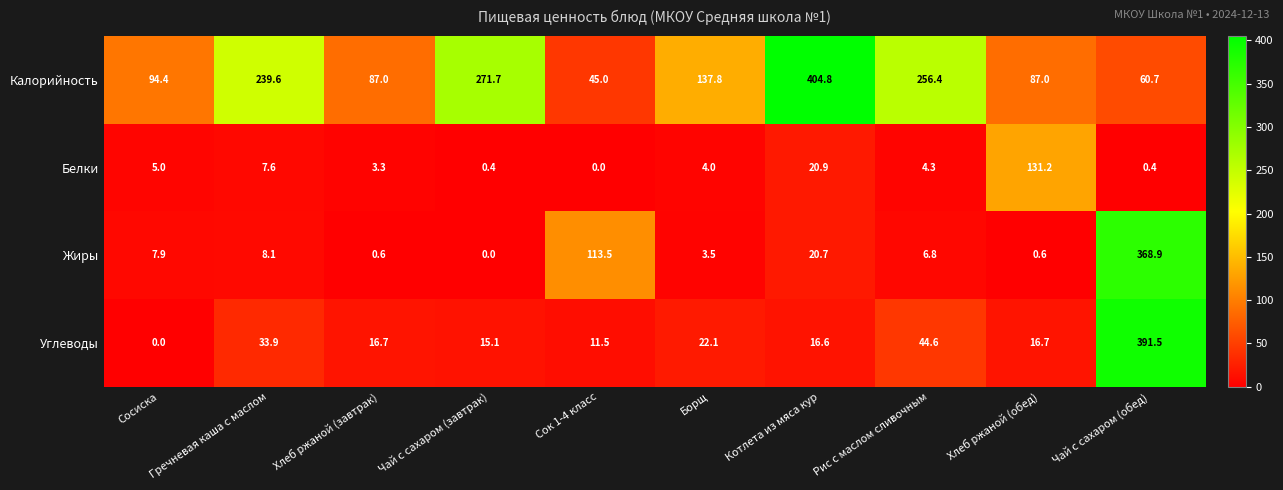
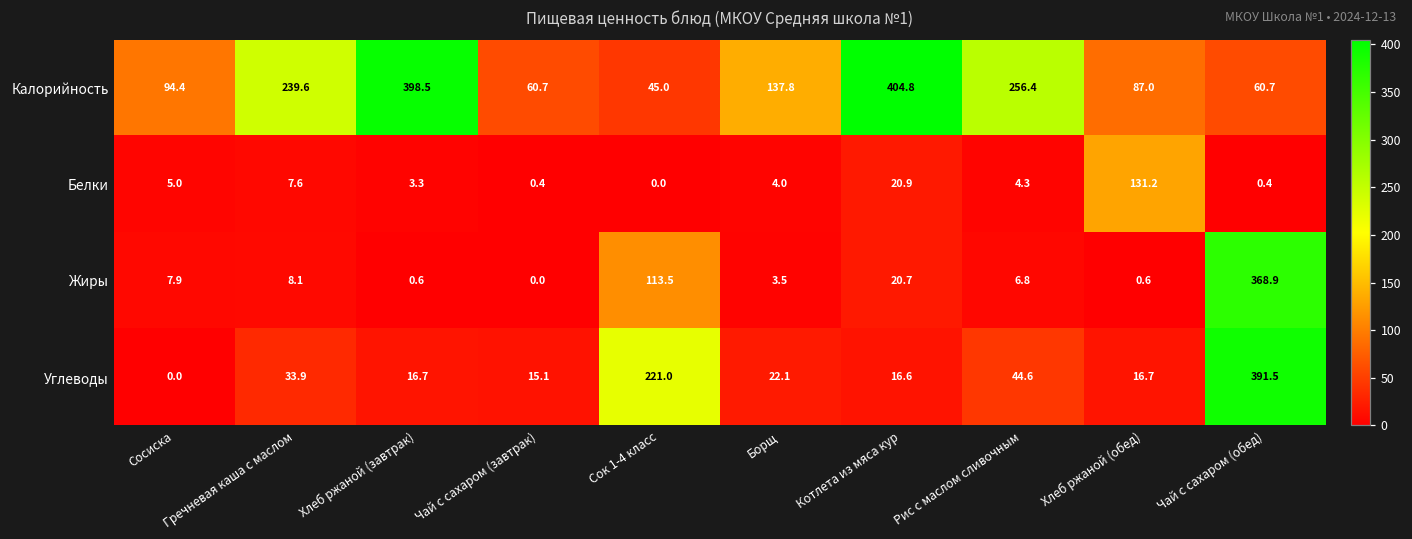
  {
    "Калорийность": {
      "Сосиска": 94.4,
      "Гречневая каша с маслом": 239.6,
-     "Хлеб ржаной (завтрак)": 87.0,
-     "Чай с сахаром (завтрак)": 271.7,
+     "Хлеб ржаной (завтрак)": 398.5,
+     "Чай с сахаром (завтрак)": 60.7,
      "Сок 1-4 класс": 45.0,
      "Борщ": 137.8,
      "Котлета из мяса кур": 404.8,
      "Рис с маслом сливочным": 256.4,
      "Хлеб ржаной (обед)": 87.0,
      "Чай с сахаром (обед)": 60.7
    },
    "Белки": {
      "Сосиска": 5.0,
      "Гречневая каша с маслом": 7.6,
      "Хлеб ржаной (завтрак)": 3.3,
      "Чай с сахаром (завтрак)": 0.4,
      "Сок 1-4 класс": 0.0,
      "Борщ": 4.0,
      "Котлета из мяса кур": 20.9,
      "Рис с маслом сливочным": 4.3,
      "Хлеб ржаной (обед)": 131.2,
      "Чай с сахаром (обед)": 0.4
    },
    "Жиры": {
      "Сосиска": 7.9,
      "Гречневая каша с маслом": 8.1,
      "Хлеб ржаной (завтрак)": 0.6,
      "Чай с сахаром (завтрак)": 0.0,
      "Сок 1-4 класс": 113.5,
      "Борщ": 3.5,
      "Котлета из мяса кур": 20.7,
      "Рис с маслом сливочным": 6.8,
      "Хлеб ржаной (обед)": 0.6,
      "Чай с сахаром (обед)": 368.9
    },
    "Углеводы": {
      "Сосиска": 0.0,
      "Гречневая каша с маслом": 33.9,
      "Хлеб ржаной (завтрак)": 16.7,
      "Чай с сахаром (завтрак)": 15.1,
-     "Сок 1-4 класс": 11.5,
+     "Сок 1-4 класс": 221.0,
      "Борщ": 22.1,
      "Котлета из мяса кур": 16.6,
      "Рис с маслом сливочным": 44.6,
      "Хлеб ржаной (обед)": 16.7,
      "Чай с сахаром (обед)": 391.5
    }
  }
